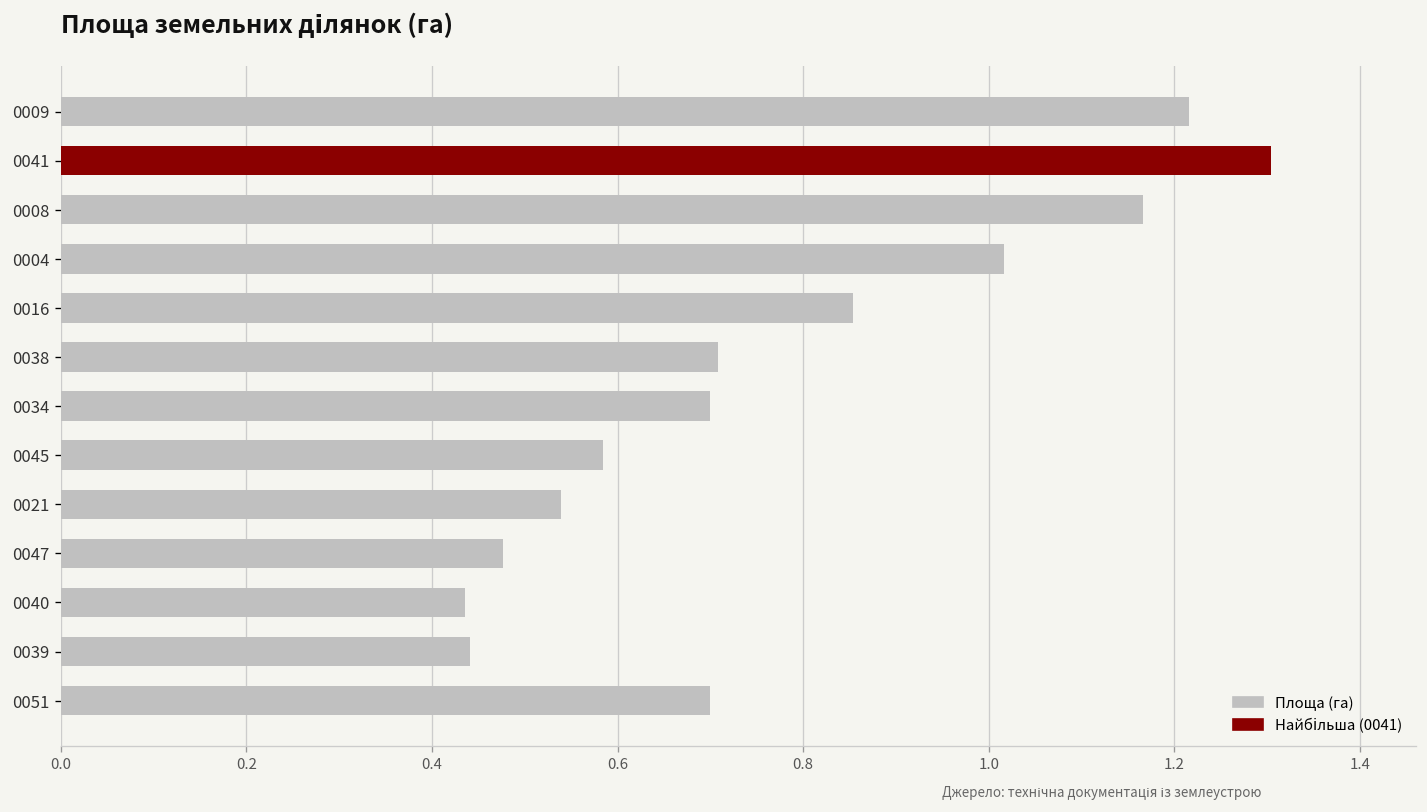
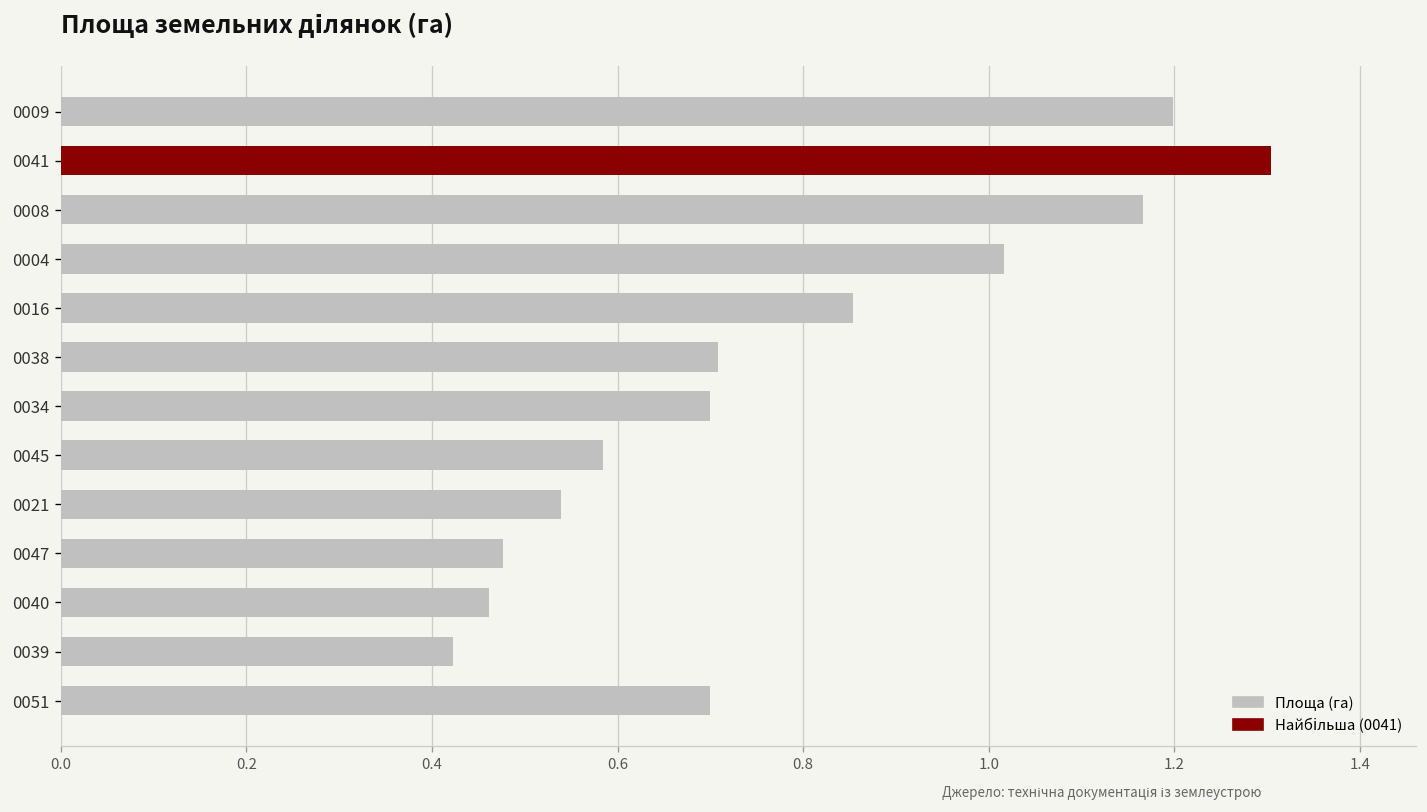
  {
-   "0009": 1.22,
+   "0009": 1.20,
    "0041": 1.30,
    "0008": 1.17,
    "0004": 1.02,
    "0016": 0.85,
    "0038": 0.71,
    "0034": 0.70,
    "0045": 0.58,
    "0021": 0.54,
    "0047": 0.48,
-   "0040": 0.44,
-   "0039": 0.44,
+   "0040": 0.46,
+   "0039": 0.42,
    "0051": 0.70
  }
